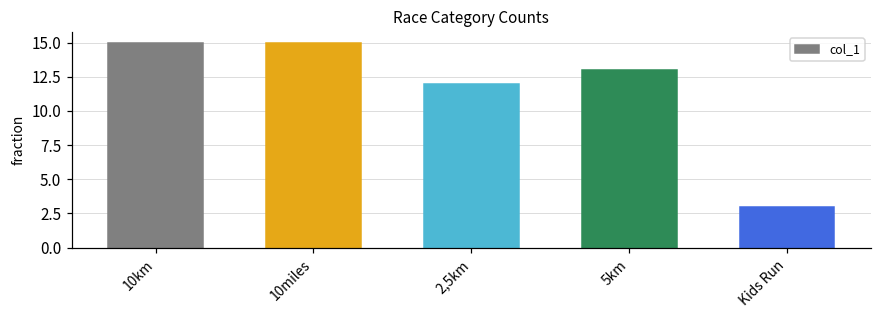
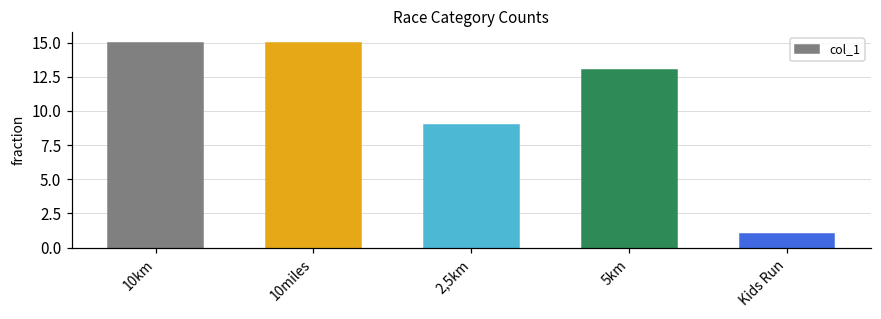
  {
    "10km": 15,
    "10miles": 15,
-   "2,5km": 12,
+   "2,5km": 9,
    "5km": 13,
-   "Kids Run": 3
+   "Kids Run": 1
  }
